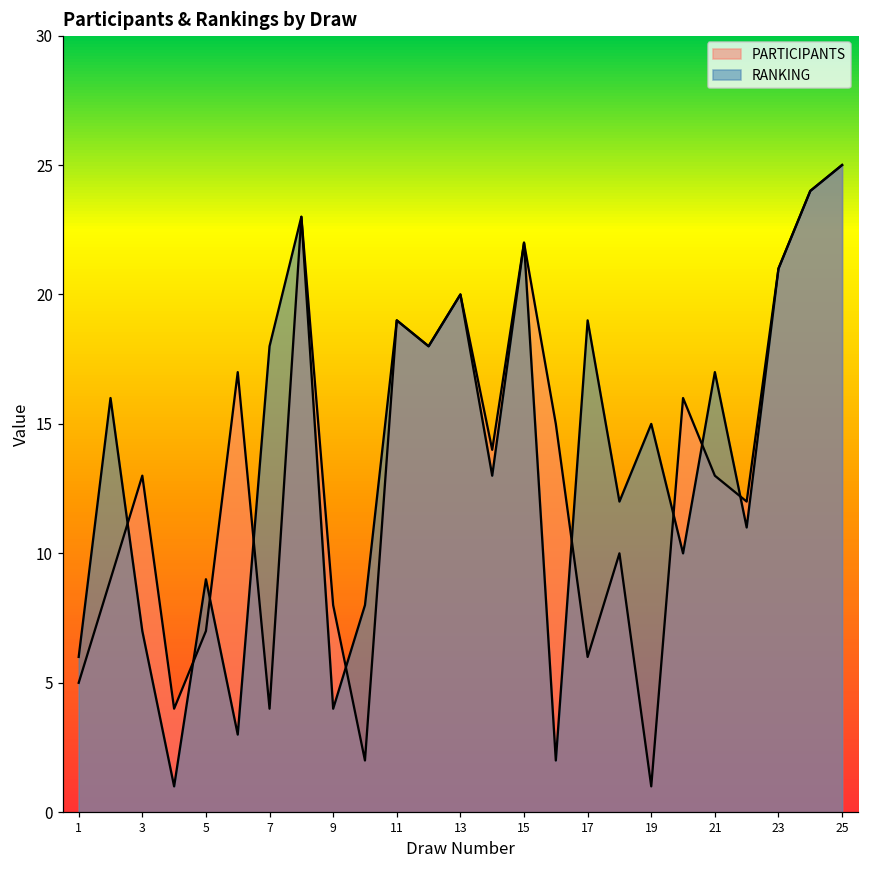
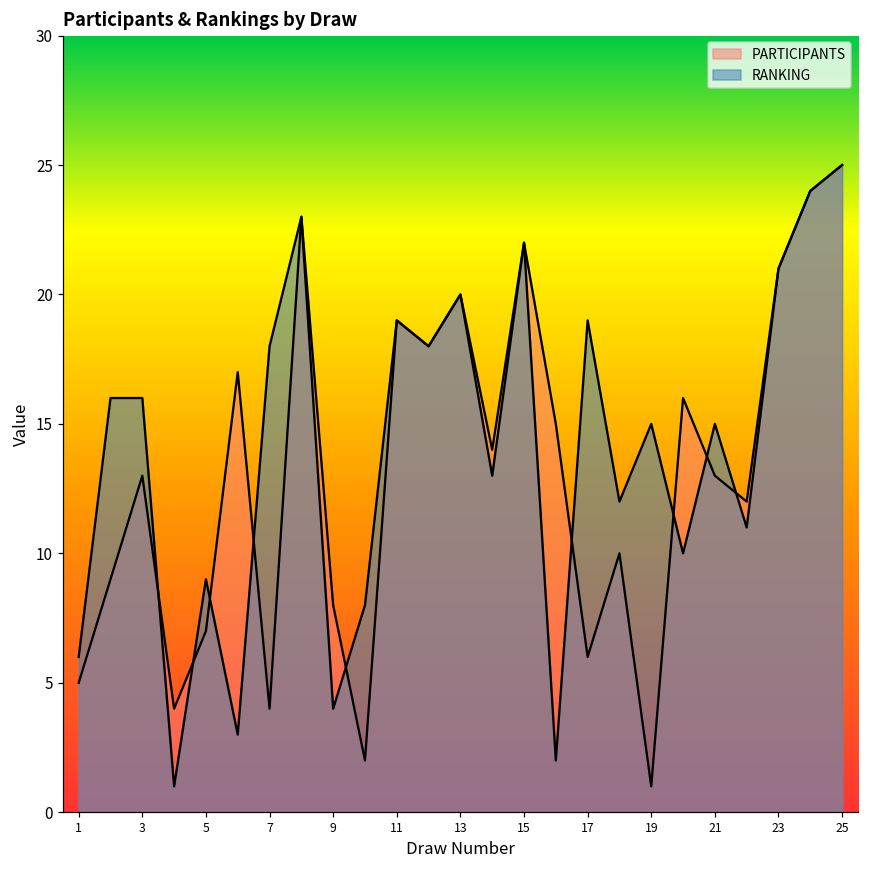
  {
    "PARTICIPANTS": {
      "1": 5,
      "3": 13,
      "5": 7,
      "7": 4,
      "9": 8,
      "17": 6,
      "19": 1,
      "21": 13
    },
    "RANKING": {
      "1": 6,
-     "3": 7,
+     "3": 16,
      "5": 9,
      "7": 18,
      "9": 4,
      "17": 19,
      "19": 15,
-     "21": 17
+     "21": 15
    }
  }
